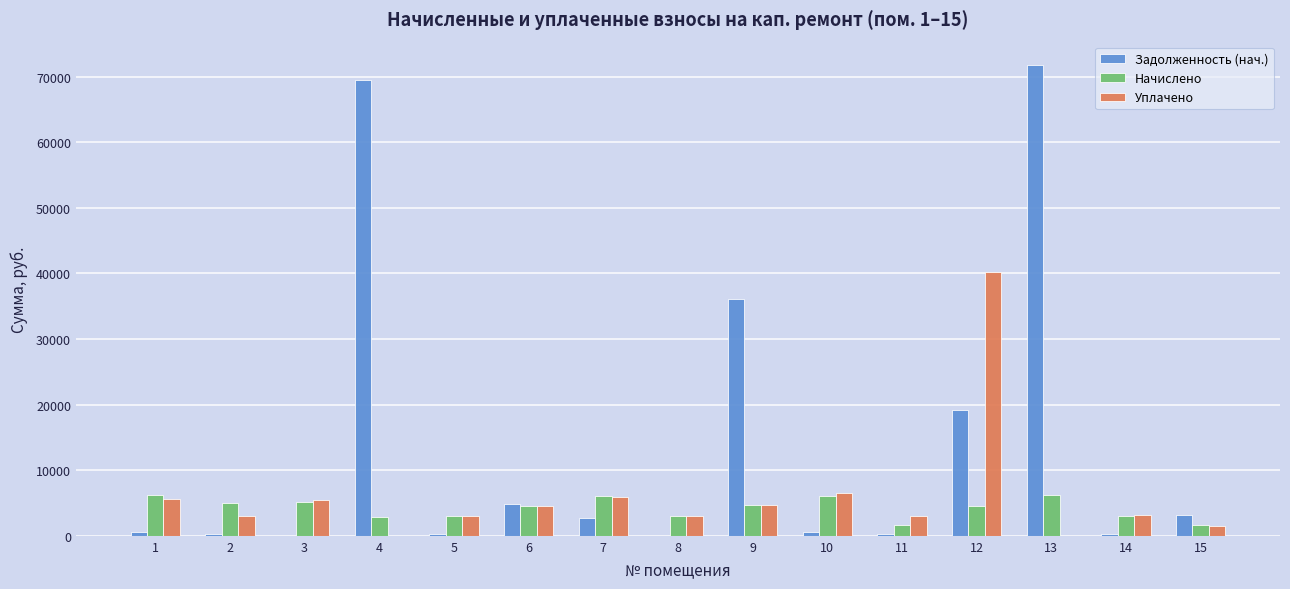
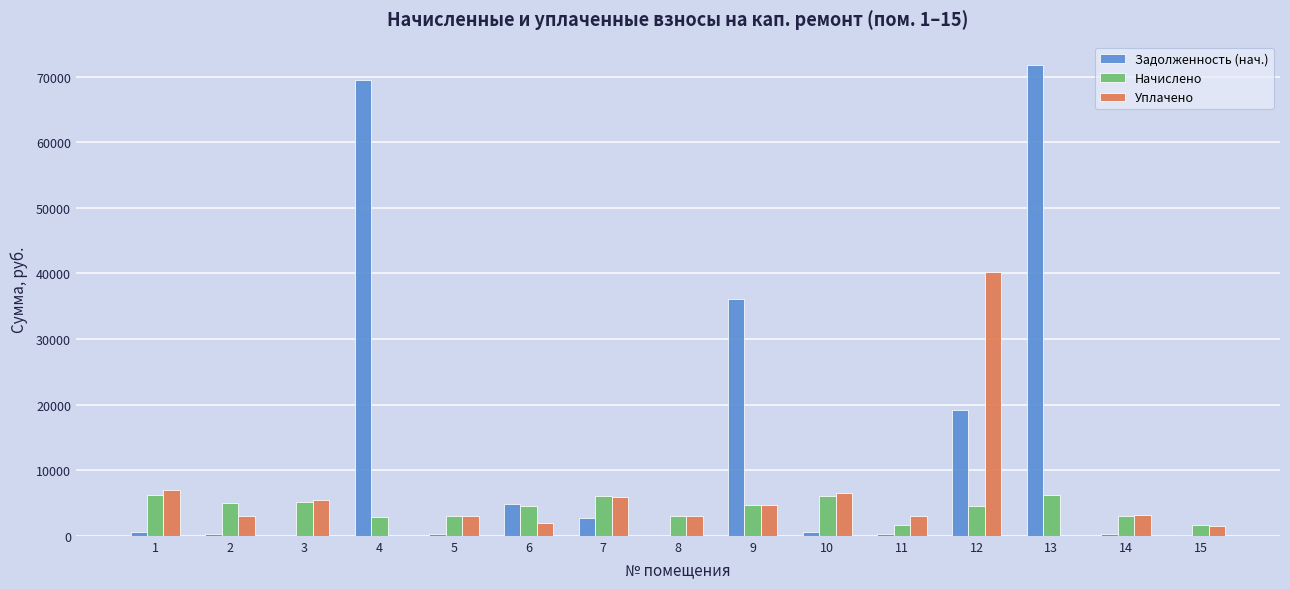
  {
    "Задолженность (нач.)": {
      "1": 1000,
      "3": 0,
      "4": 70000,
      "6": 5000,
      "7": 3000,
      "8": 0,
      "9": 36000,
      "10": 1000,
      "12": 19000,
      "13": 72000,
-     "15": 3000
+     "15": 0
    },
    "Начислено": {
      "1": 6000,
      "2": 5000,
      "3": 5000,
      "4": 3000,
      "5": 3000,
      "6": 5000,
      "7": 6000,
      "8": 3000,
      "9": 5000,
      "10": 6000,
      "11": 2000,
      "12": 5000,
      "13": 6000,
      "14": 3000,
      "15": 2000
    },
    "Уплачено": {
-     "1": 6000,
+     "1": 7000,
      "2": 3000,
      "3": 6000,
      "4": 0,
      "5": 3000,
-     "6": 5000,
+     "6": 2000,
      "7": 6000,
      "8": 3000,
      "9": 5000,
      "10": 6000,
      "11": 3000,
      "12": 40000,
      "13": 0,
      "14": 3000,
      "15": 1000
    }
  }
